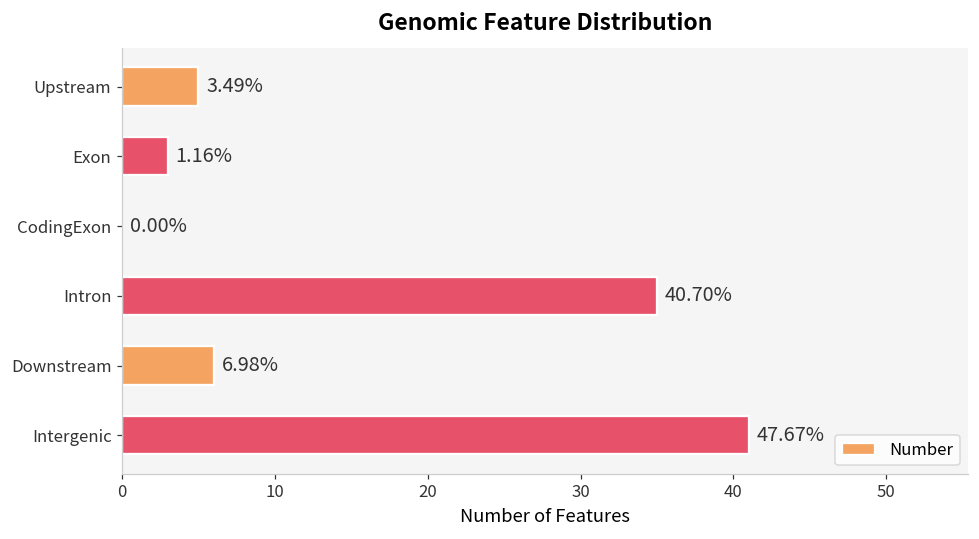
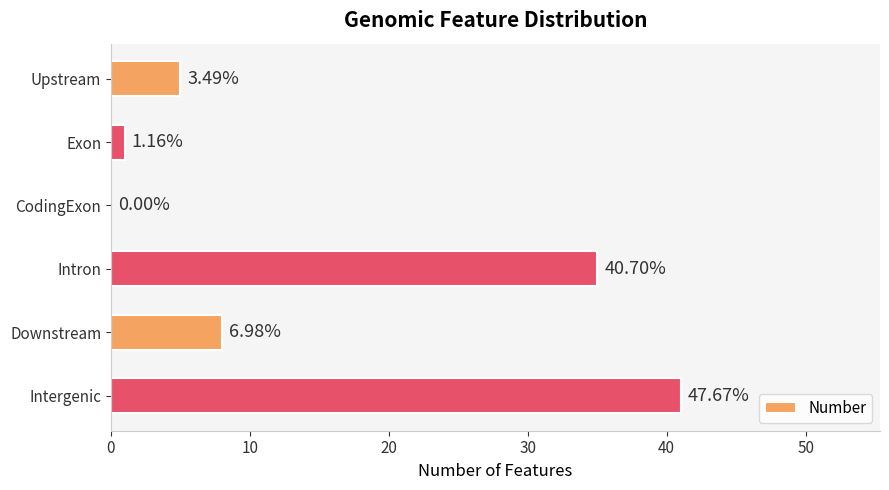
  {
-   "Exon": 3,
-   "Downstream": 6
+   "Exon": 1,
+   "Downstream": 8
  }
